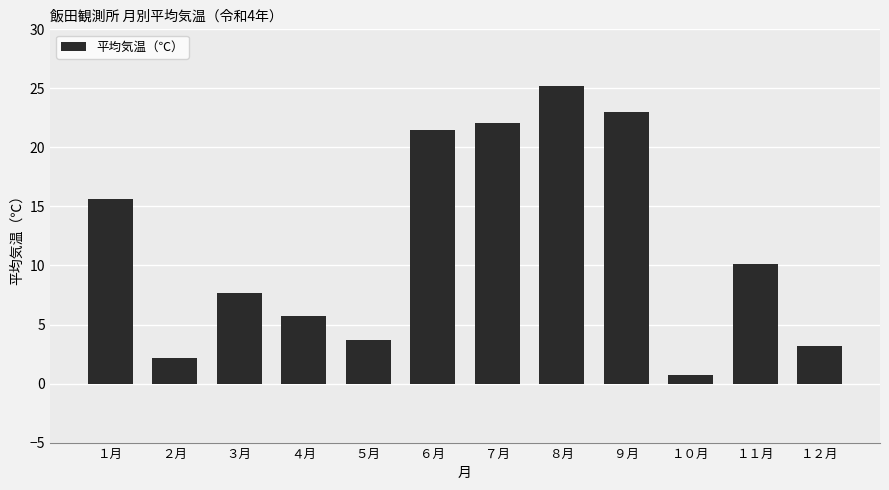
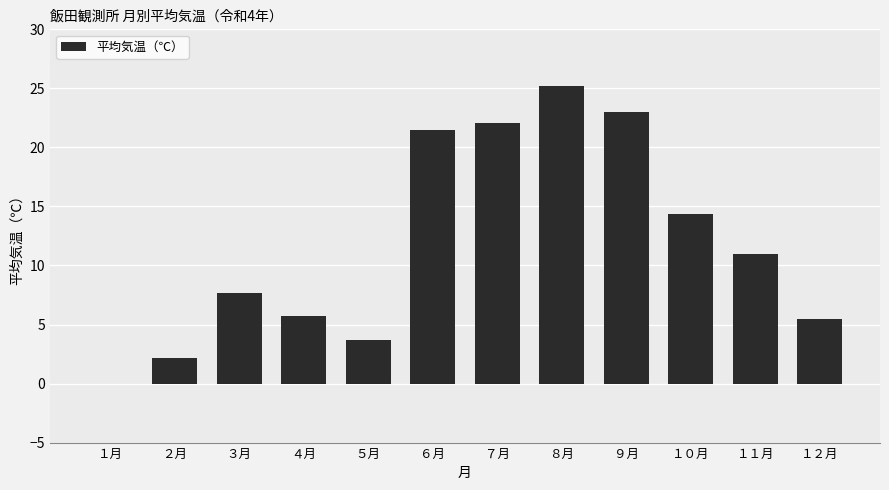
  {
-   "１月": 15.6,
+   "１月": 0.0,
    "２月": 2.2,
    "３月": 7.7,
    "４月": 5.7,
    "５月": 3.7,
    "６月": 21.5,
    "７月": 22.1,
    "８月": 25.2,
    "９月": 23.0,
-   "１０月": 0.7,
-   "１１月": 10.1,
-   "１２月": 3.2
+   "１０月": 14.4,
+   "１１月": 11.0,
+   "１２月": 5.5
  }
